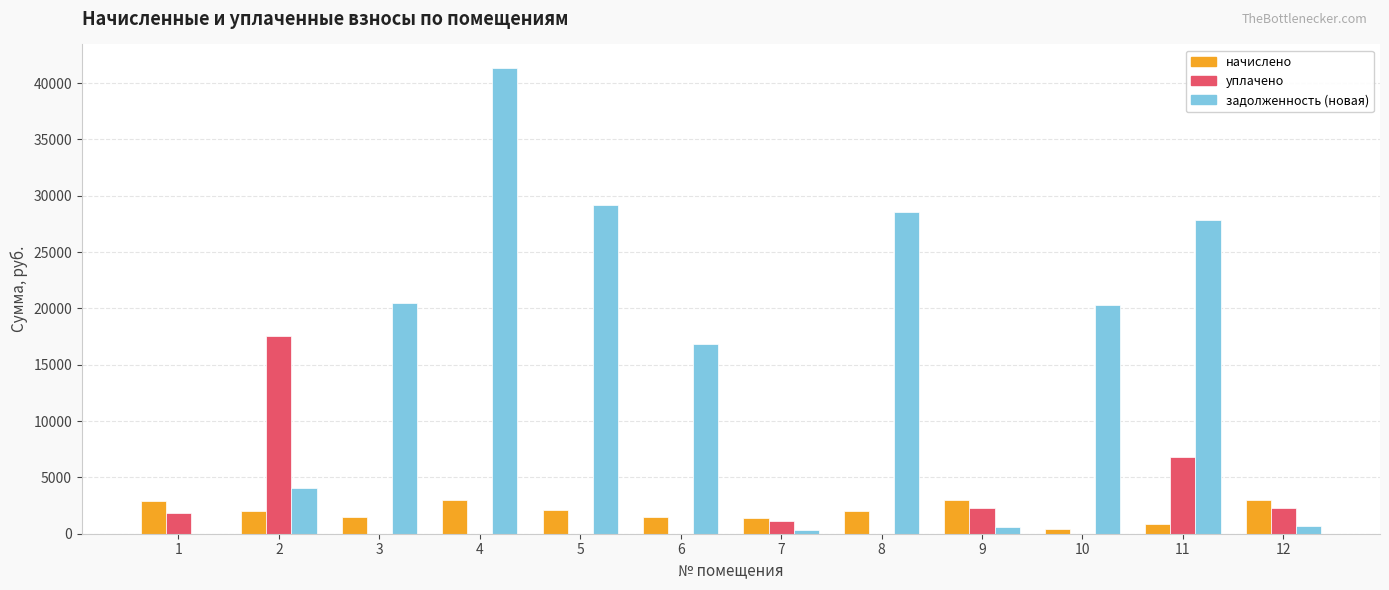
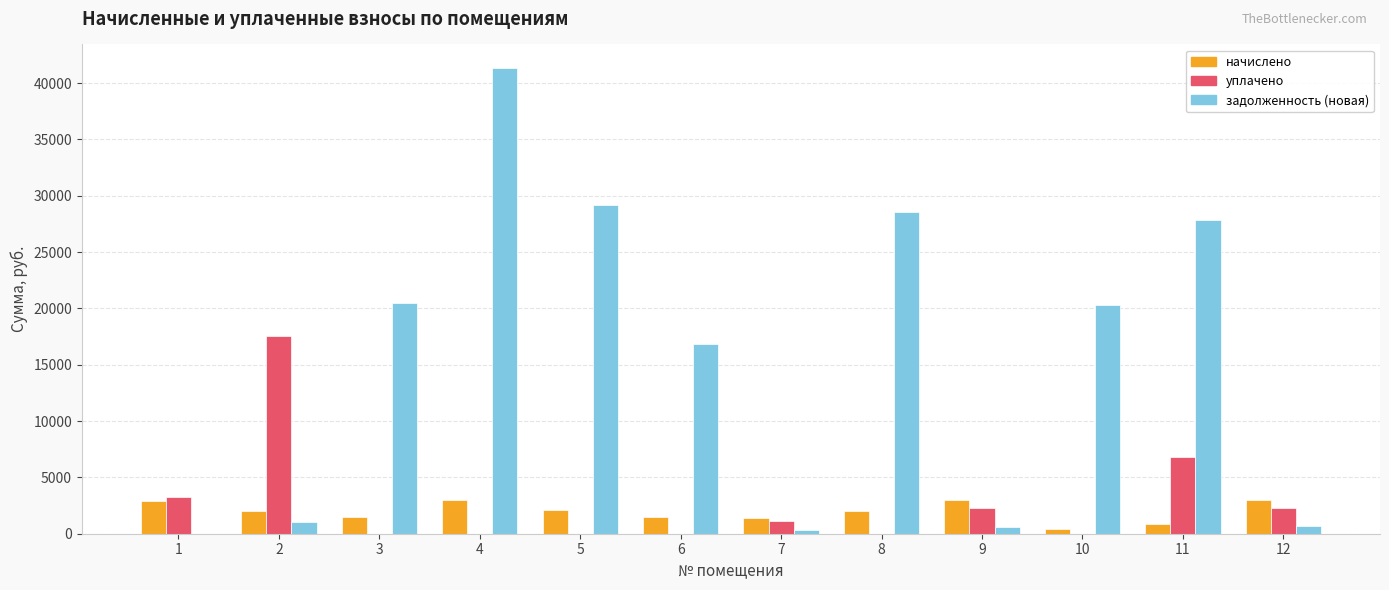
  {
    "начислено": {
      "1": 2900,
      "2": 2000,
      "3": 1500,
      "4": 3000,
      "5": 2100,
      "6": 1500,
      "7": 1400,
      "8": 2100,
      "9": 3000,
      "10": 400,
      "11": 900,
      "12": 3000
    },
    "уплачено": {
-     "1": 1800,
+     "1": 3300,
      "2": 17600,
      "3": 0,
      "4": 0,
      "5": 0,
      "6": 0,
      "7": 1100,
      "8": 0,
      "9": 2300,
      "10": 0,
      "11": 6800,
      "12": 2300
    },
    "задолженность (новая)": {
      "1": 0,
-     "2": 4000,
+     "2": 1000,
      "3": 20500,
      "4": 41400,
      "5": 29200,
      "6": 16800,
      "7": 300,
      "8": 28600,
      "9": 600,
      "10": 20300,
      "11": 27900,
      "12": 700
    }
  }
